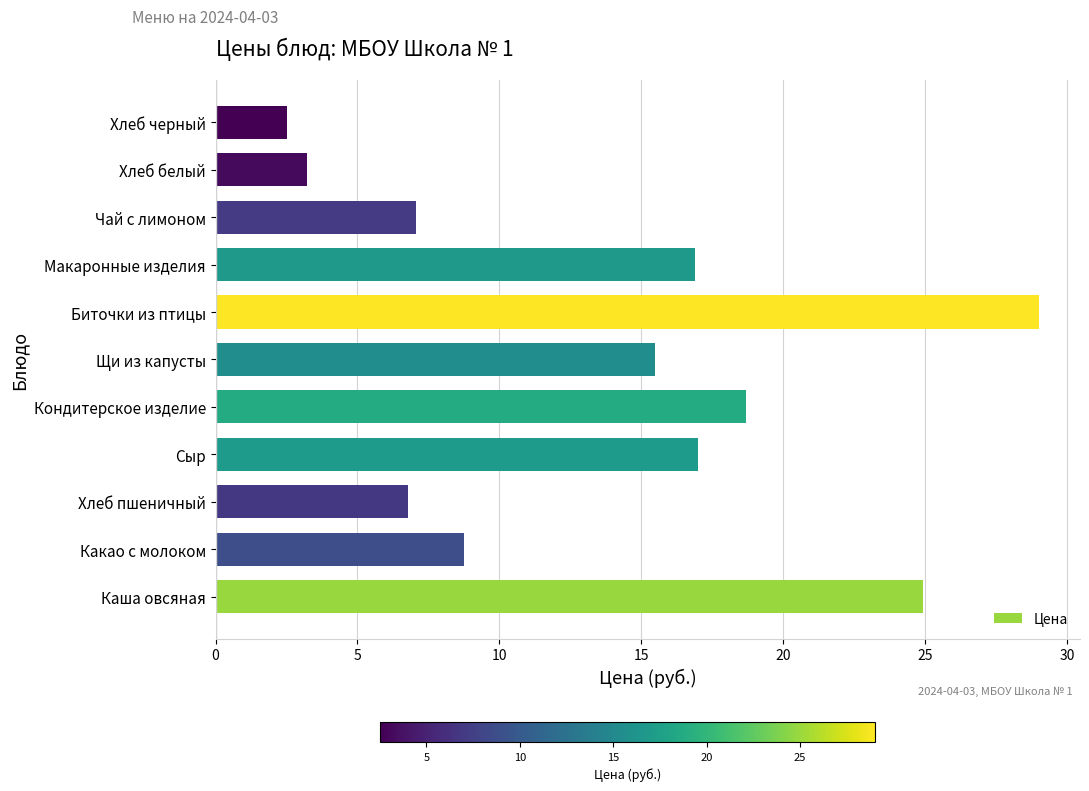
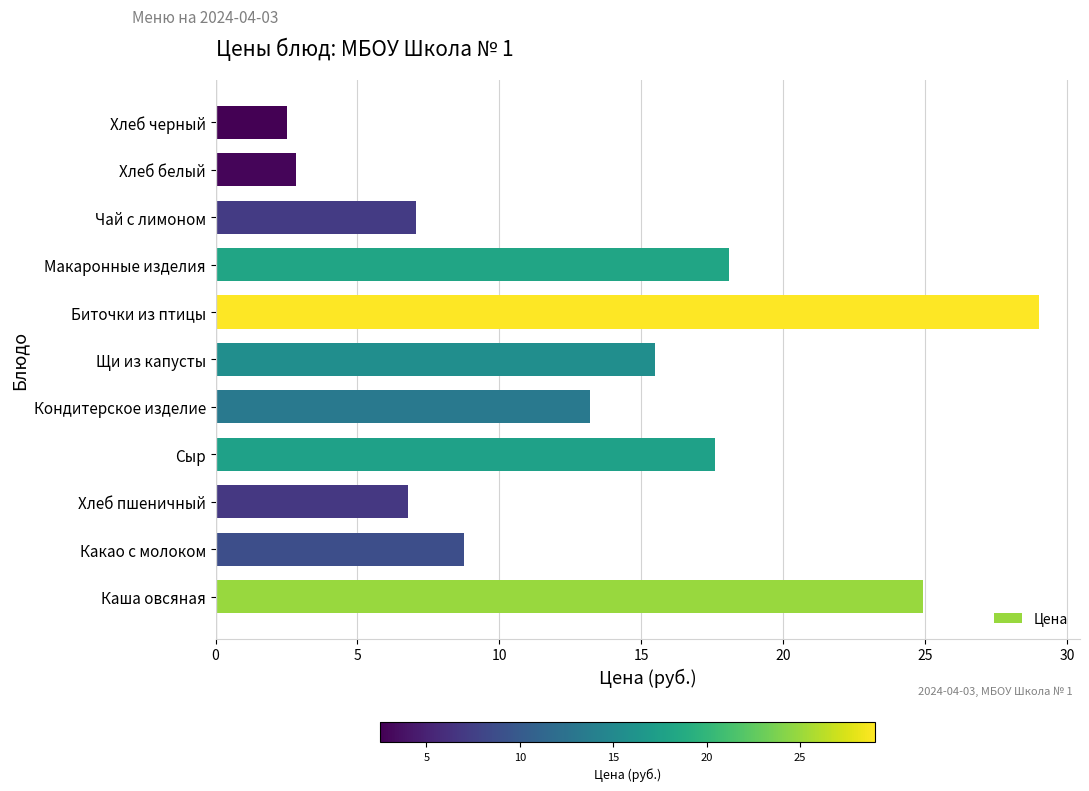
  {
    "Хлеб черный": 2.5,
-   "Хлеб белый": 3.2,
+   "Хлеб белый": 2.9,
    "Чай с лимоном": 7.1,
-   "Макаронные изделия": 16.9,
+   "Макаронные изделия": 18.1,
    "Биточки из птицы": 29.0,
    "Щи из капусты": 15.5,
-   "Кондитерское изделие": 18.7,
-   "Сыр": 17.0,
+   "Кондитерское изделие": 13.2,
+   "Сыр": 17.6,
    "Хлеб пшеничный": 6.8,
    "Какао с молоком": 8.8,
    "Каша овсяная": 24.9
  }
